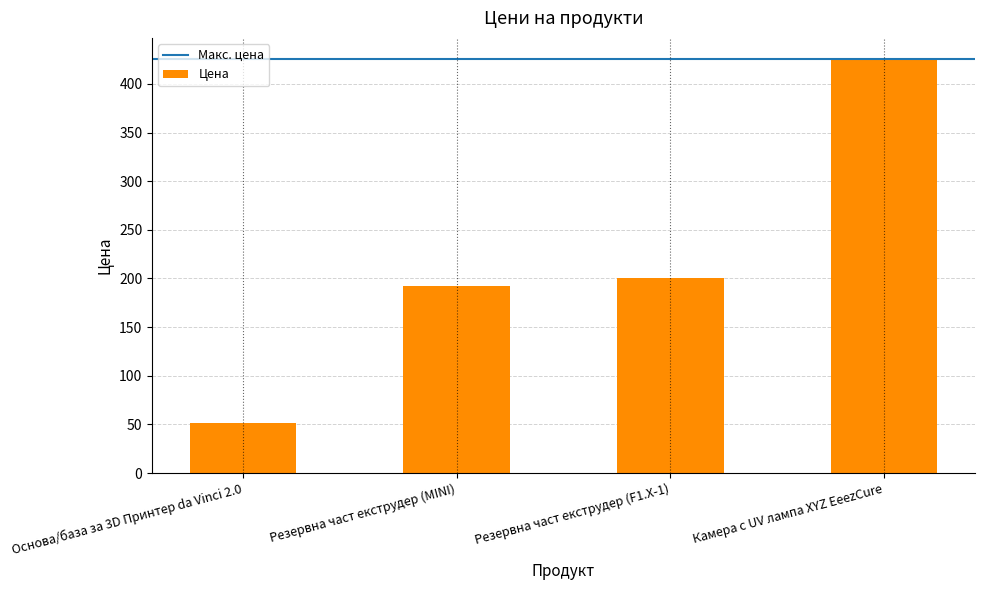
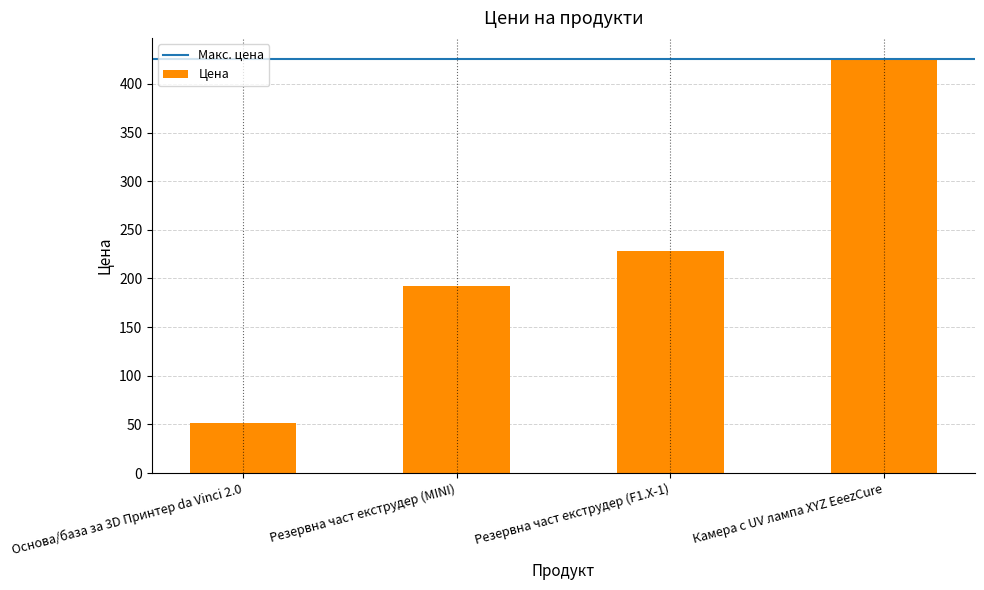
  {
    "Основа/база за 3D Принтер da Vinci 2.0": 50,
    "Резервна част екструдер (MINI)": 190,
-   "Резервна част екструдер (F1.X-1)": 200,
+   "Резервна част екструдер (F1.X-1)": 230,
    "Камера с UV лампа XYZ EeezCure": 430
  }
